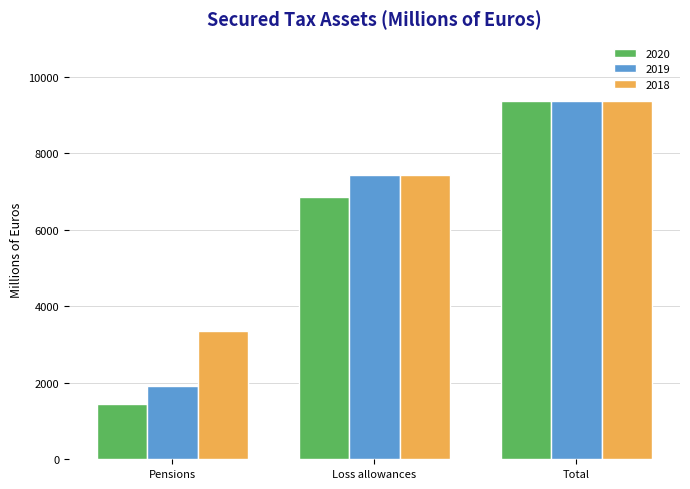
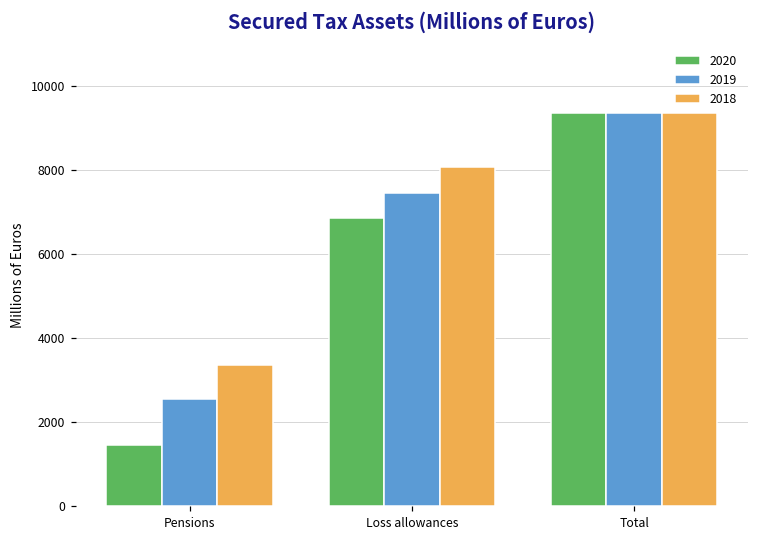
  {
    "2020": {
      "Pensions": 1500,
      "Loss allowances": 6900,
      "Total": 9400
    },
    "2019": {
-     "Pensions": 1900,
+     "Pensions": 2600,
      "Loss allowances": 7400,
      "Total": 9400
    },
    "2018": {
      "Pensions": 3400,
-     "Loss allowances": 7400,
+     "Loss allowances": 8100,
      "Total": 9400
    }
  }
